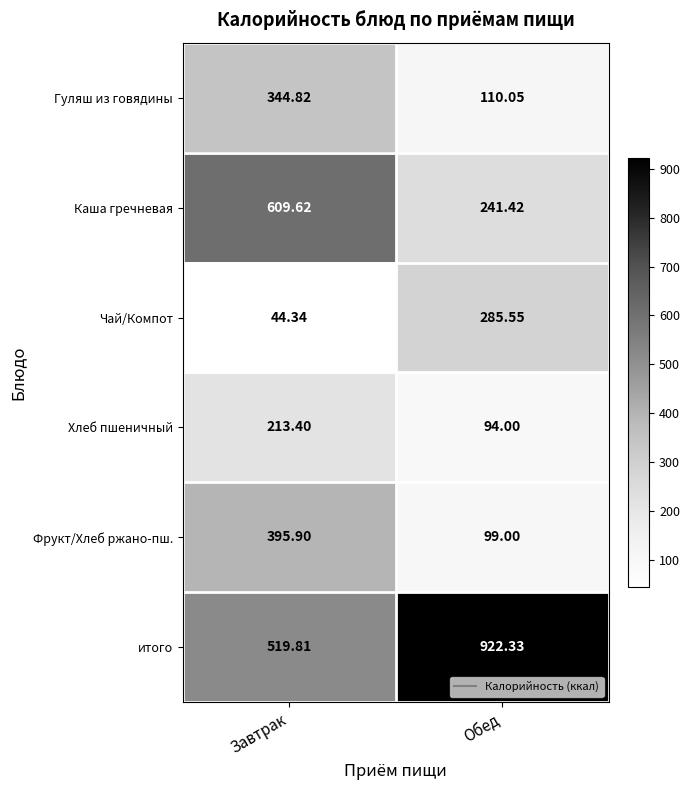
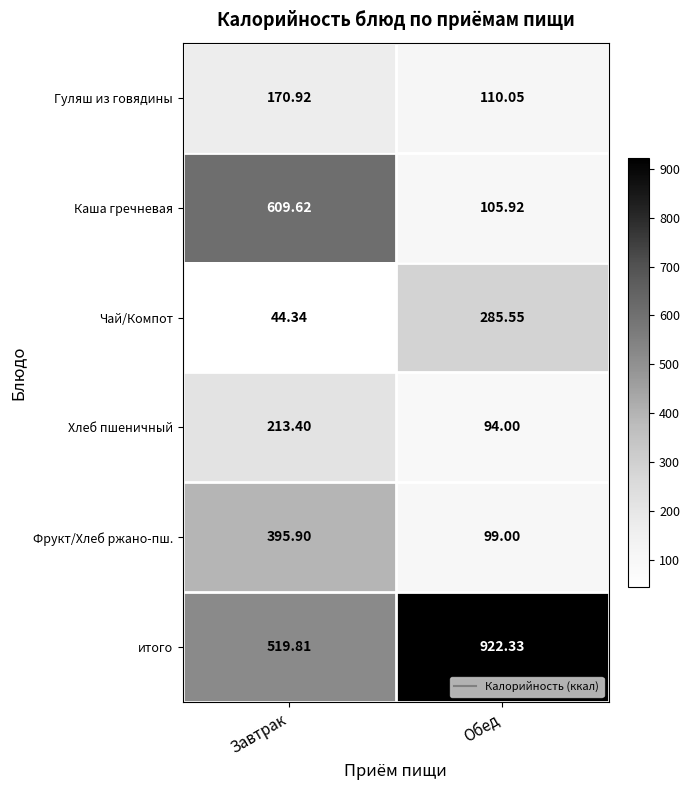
  {
    "Гуляш из говядины": {
-     "Завтрак": 344.82,
+     "Завтрак": 170.92,
      "Обед": 110.05
    },
    "Каша гречневая": {
      "Завтрак": 609.62,
-     "Обед": 241.42
+     "Обед": 105.92
    },
    "Чай/Компот": {
      "Завтрак": 44.34,
      "Обед": 285.55
    },
    "Хлеб пшеничный": {
      "Завтрак": 213.40,
      "Обед": 94.00
    },
    "Фрукт/Хлеб ржано-пш.": {
      "Завтрак": 395.90,
      "Обед": 99.00
    },
    "итого": {
      "Завтрак": 519.81,
      "Обед": 922.33
    }
  }
